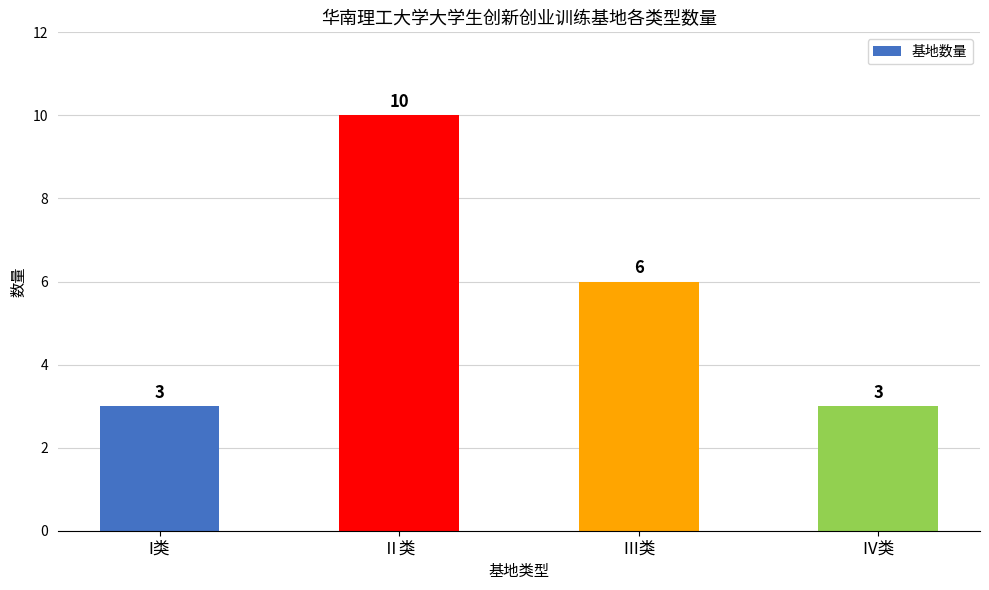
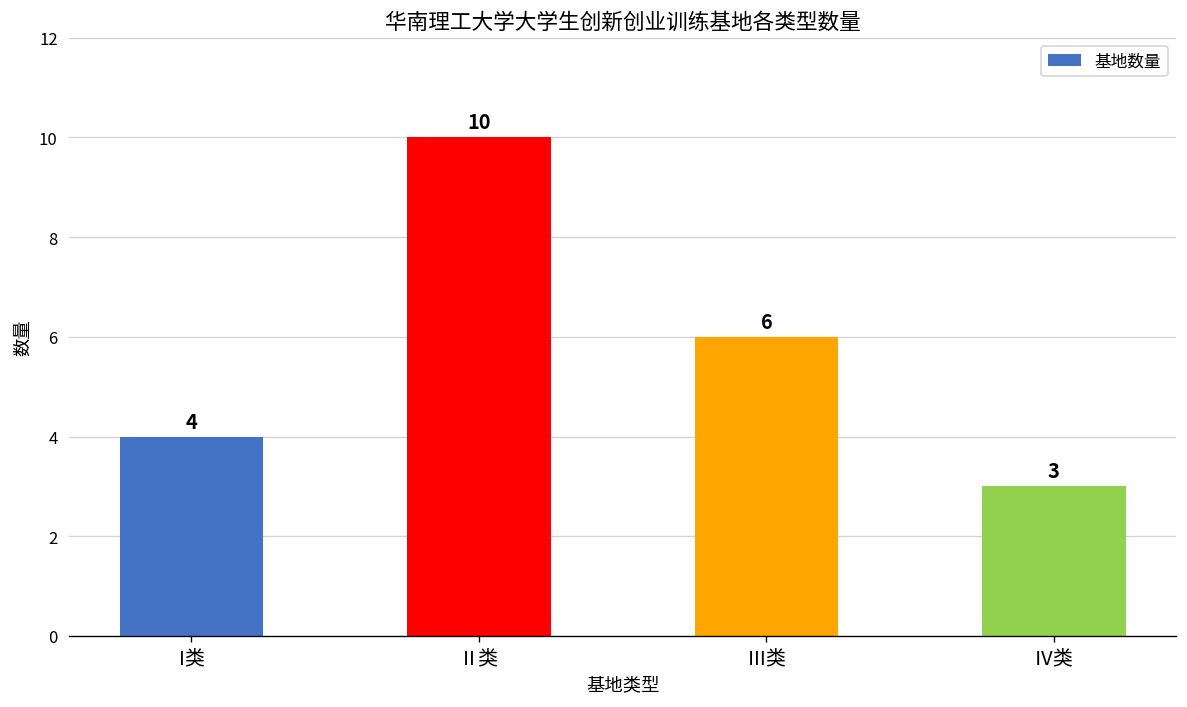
  {
-   "I类": 3,
+   "I类": 4,
    "Ⅱ类": 10,
    "Ⅲ类": 6,
    "Ⅳ类": 3
  }
